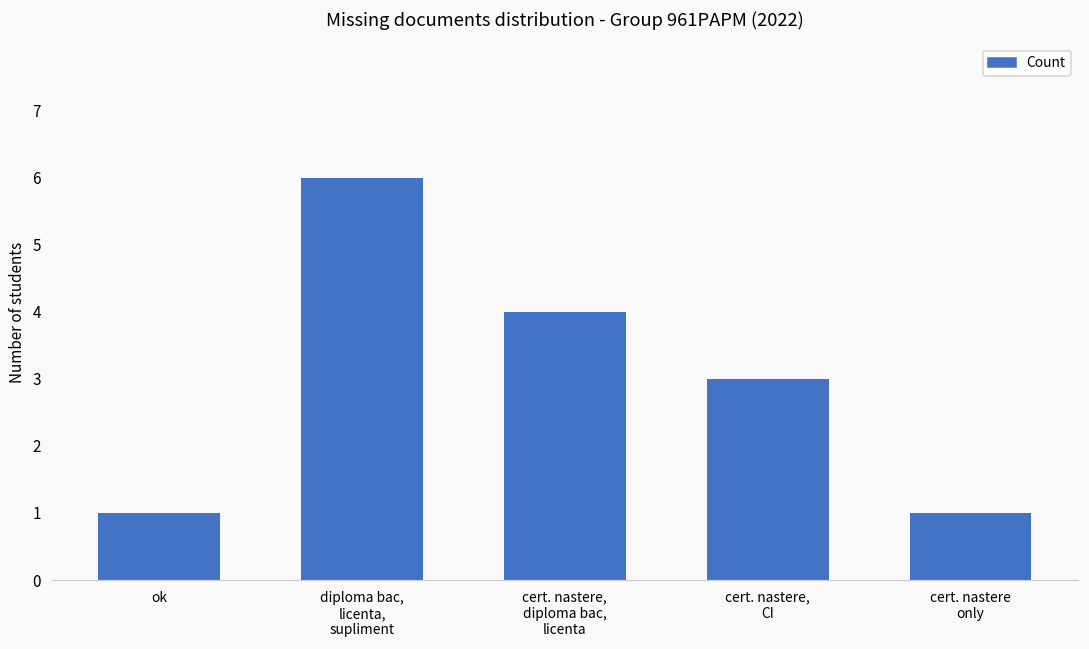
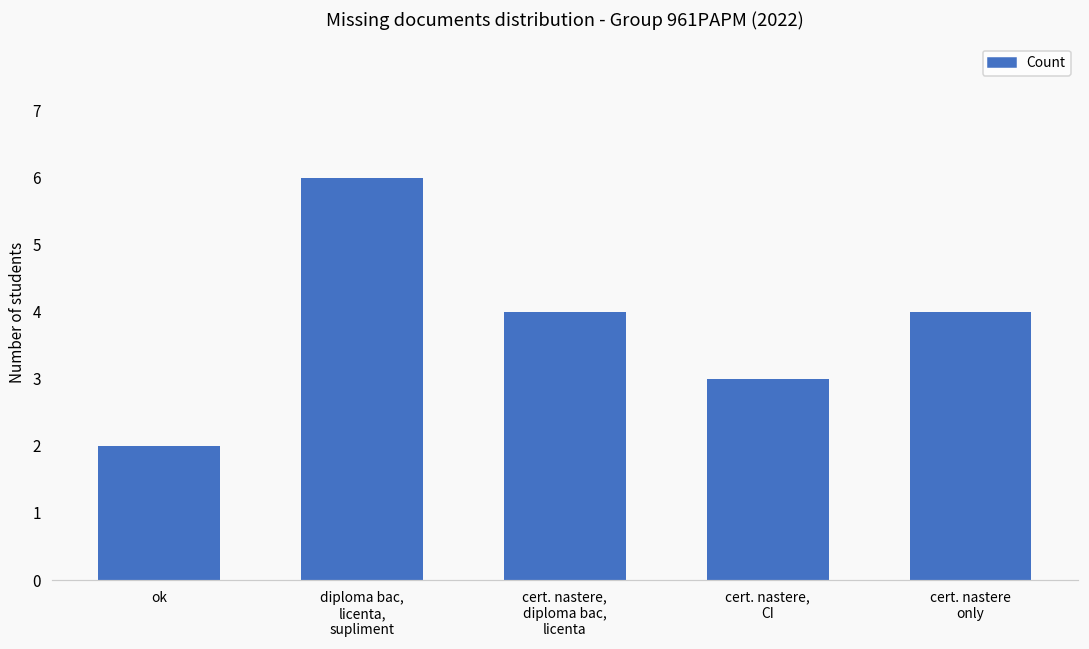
  {
-   "ok": 1,
+   "ok": 2,
    "diploma bac, licenta, supliment": 6,
    "cert. nastere, diploma bac, licenta": 4,
    "cert. nastere, CI": 3,
-   "cert. nastere only": 1
+   "cert. nastere only": 4
  }
